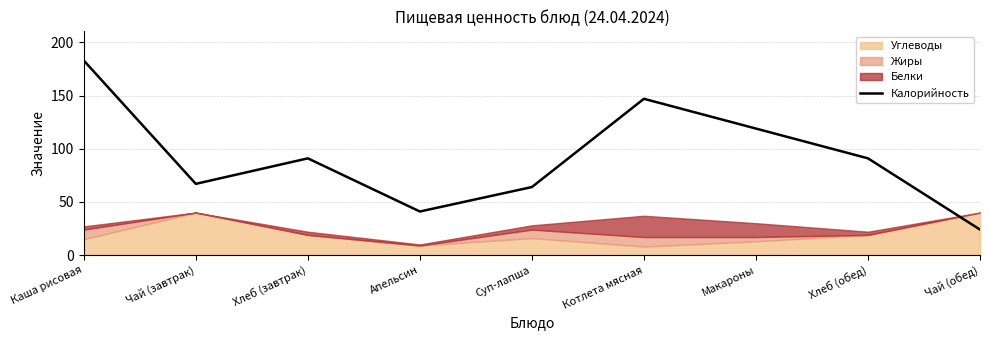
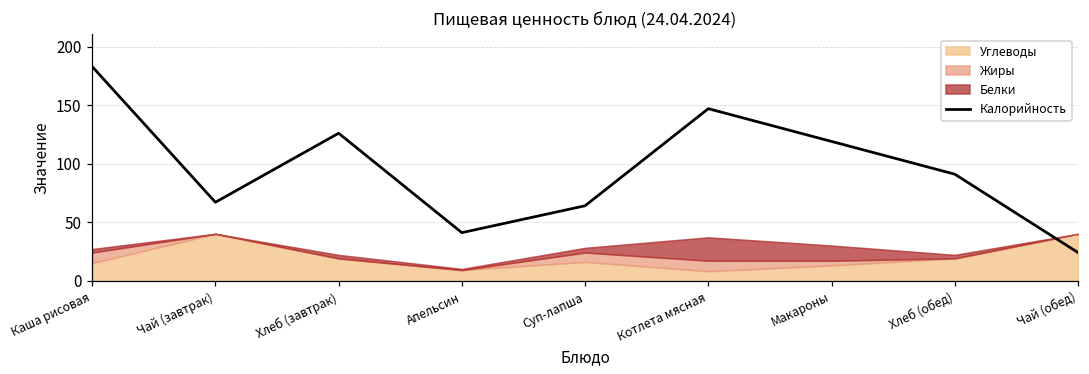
  {
    "Калорийность": {
      "Каша рисовая": 183,
      "Чай (завтрак)": 67,
-     "Хлеб (завтрак)": 91,
+     "Хлеб (завтрак)": 126,
      "Апельсин": 41,
      "Суп-лапша": 64,
      "Котлета мясная": 147,
      "Макароны": 119,
      "Хлеб (обед)": 91,
      "Чай (обед)": 24
    },
    "Белки": {
      "Каша рисовая": 3,
      "Хлеб (завтрак)": 3,
      "Суп-лапша": 4,
      "Котлета мясная": 20,
      "Макароны": 13,
      "Хлеб (обед)": 3
    }
  }
